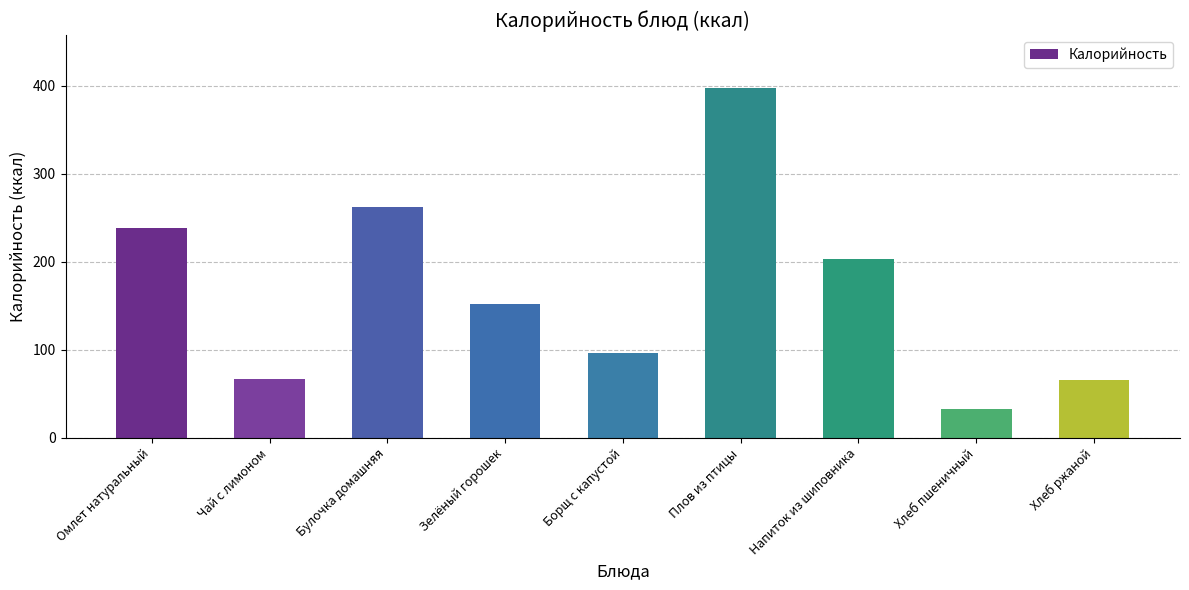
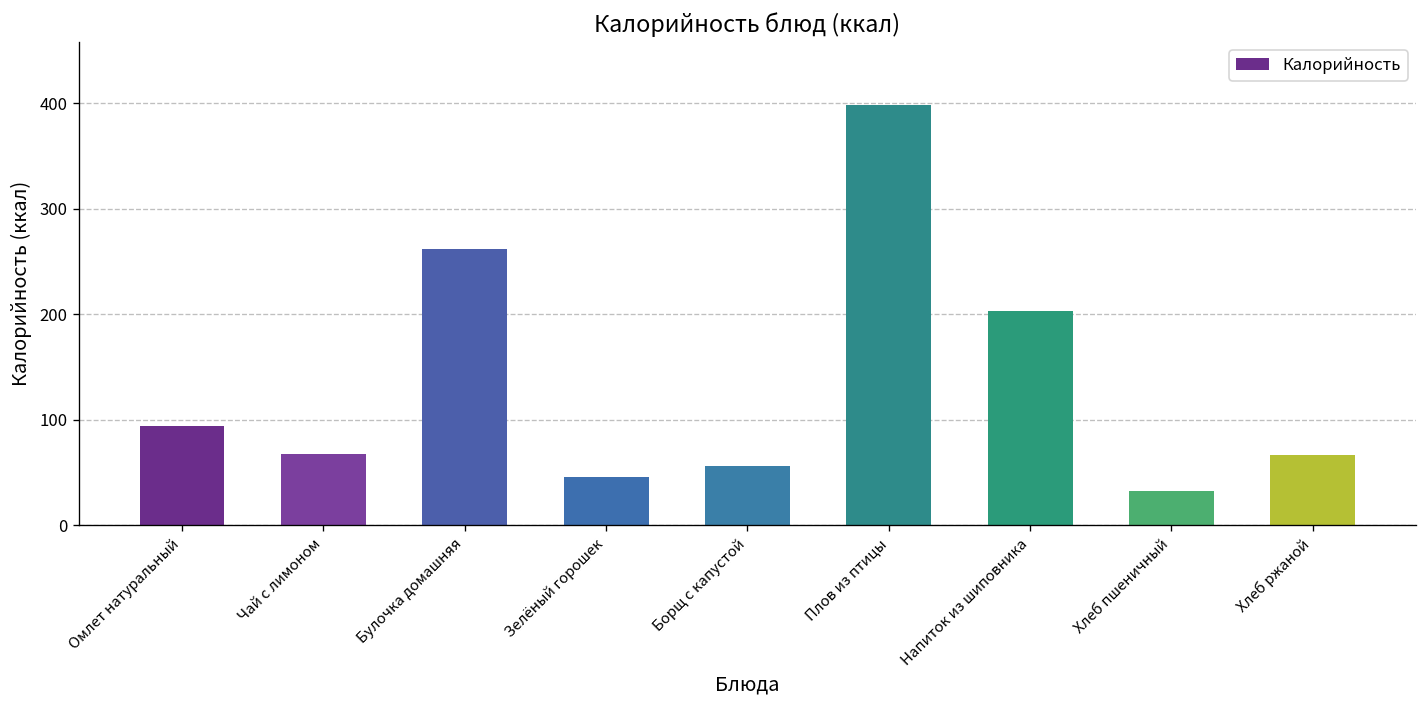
  {
-   "Омлет натуральный": 240,
+   "Омлет натуральный": 90,
    "Чай с лимоном": 70,
    "Булочка домашняя": 260,
-   "Зелёный горошек": 150,
-   "Борщ с капустой": 100,
+   "Зелёный горошек": 50,
+   "Борщ с капустой": 60,
    "Плов из птицы": 400,
    "Напиток из шиповника": 200,
    "Хлеб пшеничный": 30,
    "Хлеб ржаной": 70
  }
